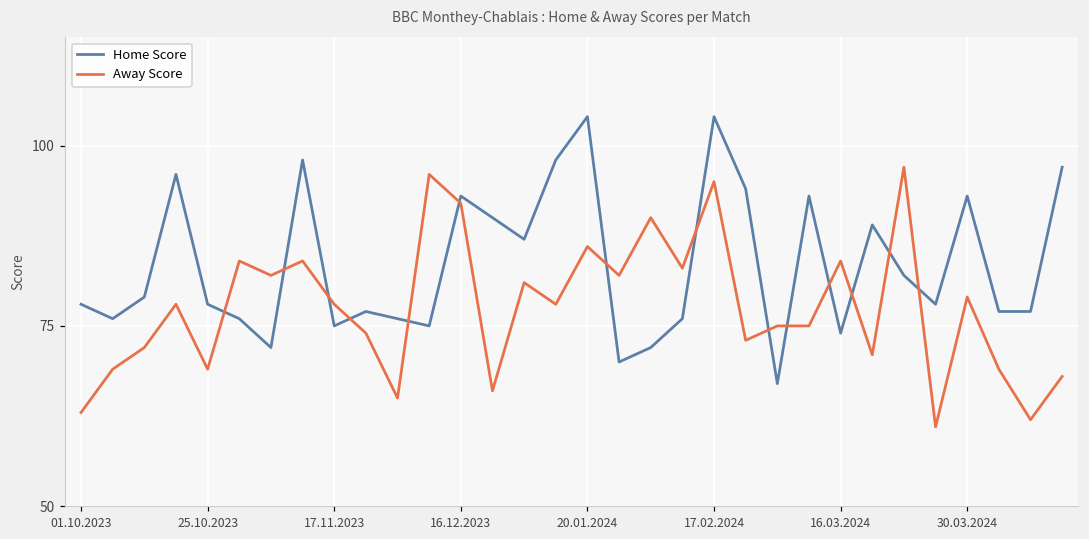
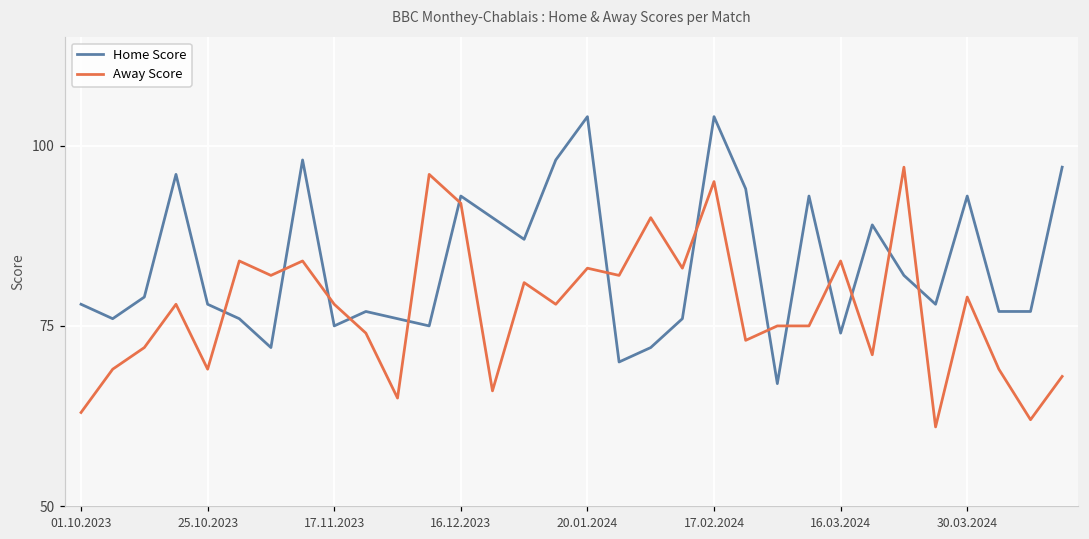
  {
    "Home Score": {
      "01.10.2023": 78,
      "25.10.2023": 78,
      "17.11.2023": 75,
      "16.12.2023": 93,
      "20.01.2024": 104,
      "17.02.2024": 104,
      "16.03.2024": 74,
      "30.03.2024": 93
    },
    "Away Score": {
      "01.10.2023": 63,
      "25.10.2023": 69,
      "17.11.2023": 78,
      "16.12.2023": 92,
-     "20.01.2024": 86,
+     "20.01.2024": 83,
      "17.02.2024": 95,
      "16.03.2024": 84,
      "30.03.2024": 79
    }
  }
